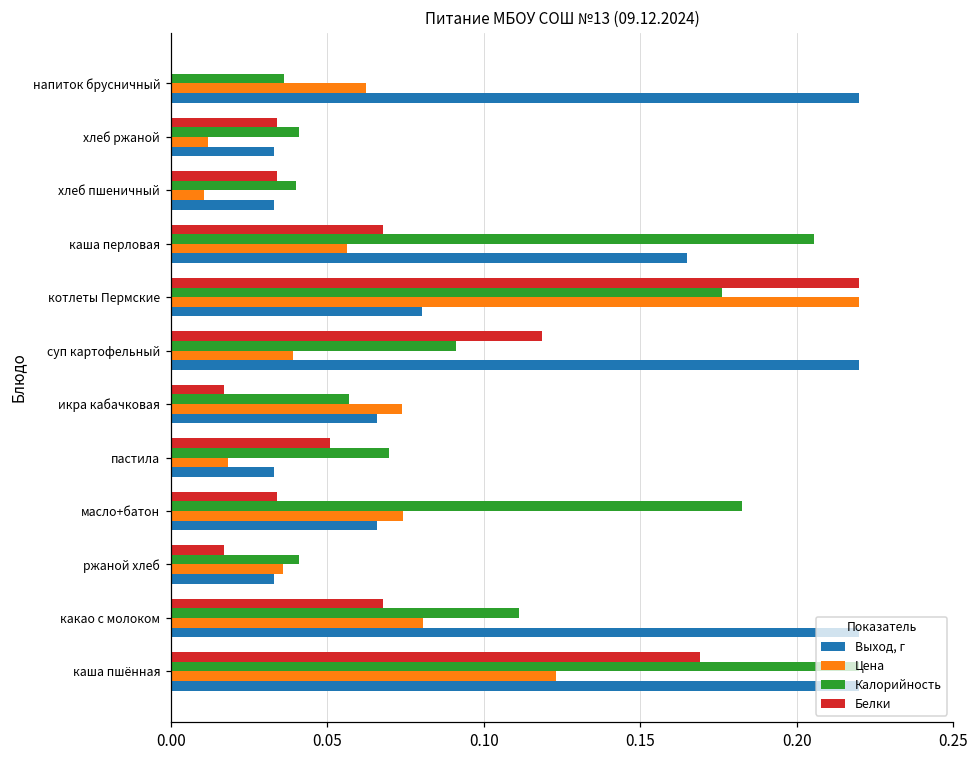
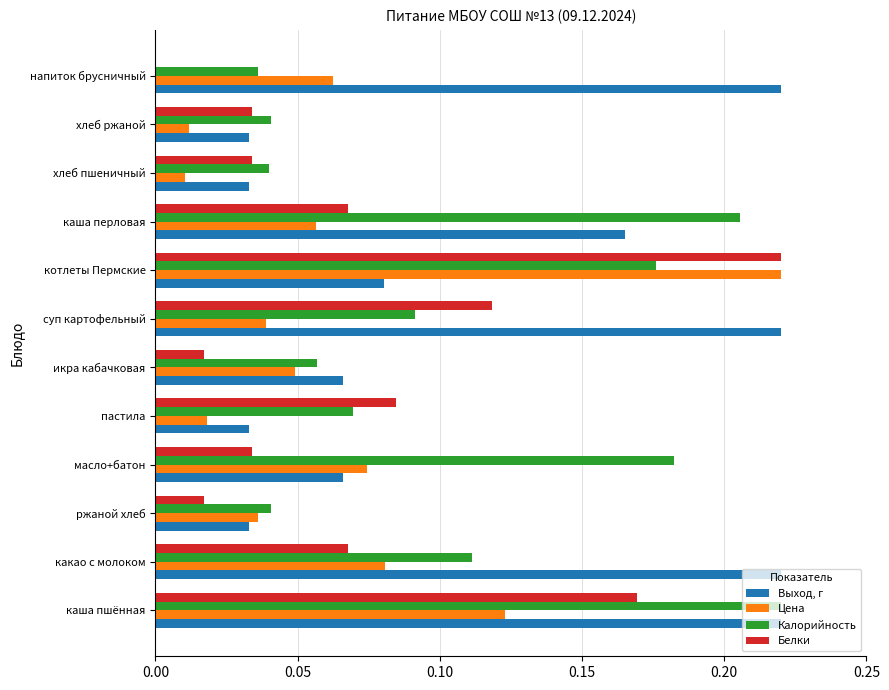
  {
    "Выход, г": {
      "напиток брусничный": 0.220,
      "хлеб ржаной": 0.033,
      "хлеб пшеничный": 0.033,
      "каша перловая": 0.165,
      "котлеты Пермские": 0.080,
      "суп картофельный": 0.220,
      "икра кабачковая": 0.066,
      "пастила": 0.033,
      "масло+батон": 0.066,
      "ржаной хлеб": 0.033
    },
    "Цена": {
      "напиток брусничный": 0.062,
      "хлеб ржаной": 0.012,
      "хлеб пшеничный": 0.011,
      "каша перловая": 0.056,
      "котлеты Пермские": 0.220,
      "суп картофельный": 0.039,
-     "икра кабачковая": 0.074,
+     "икра кабачковая": 0.049,
      "пастила": 0.018,
      "масло+батон": 0.074,
      "ржаной хлеб": 0.036,
      "какао с молоком": 0.081,
      "каша пшённая": 0.123
    },
    "Калорийность": {
      "напиток брусничный": 0.036,
      "хлеб ржаной": 0.041,
      "хлеб пшеничный": 0.040,
      "каша перловая": 0.206,
      "котлеты Пермские": 0.176,
      "суп картофельный": 0.091,
      "икра кабачковая": 0.057,
      "пастила": 0.070,
      "масло+батон": 0.182,
      "ржаной хлеб": 0.041,
      "какао с молоком": 0.111
    },
    "Белки": {
      "напиток брусничный": 0.000,
      "хлеб ржаной": 0.034,
      "хлеб пшеничный": 0.034,
      "каша перловая": 0.068,
      "котлеты Пермские": 0.220,
      "суп картофельный": 0.118,
      "икра кабачковая": 0.017,
-     "пастила": 0.051,
+     "пастила": 0.085,
      "масло+батон": 0.034,
      "ржаной хлеб": 0.017,
      "какао с молоком": 0.068,
      "каша пшённая": 0.169
    }
  }
